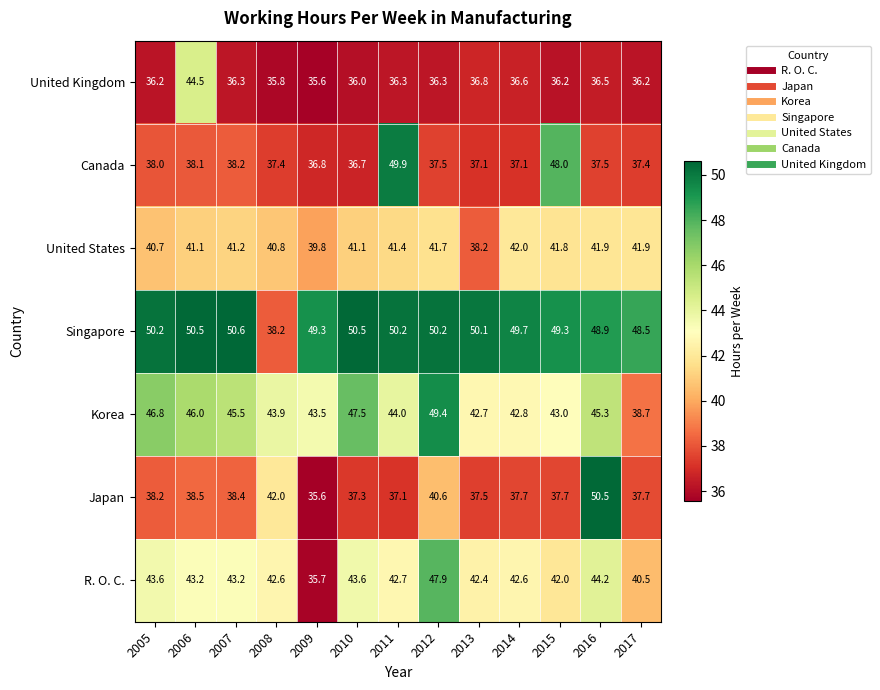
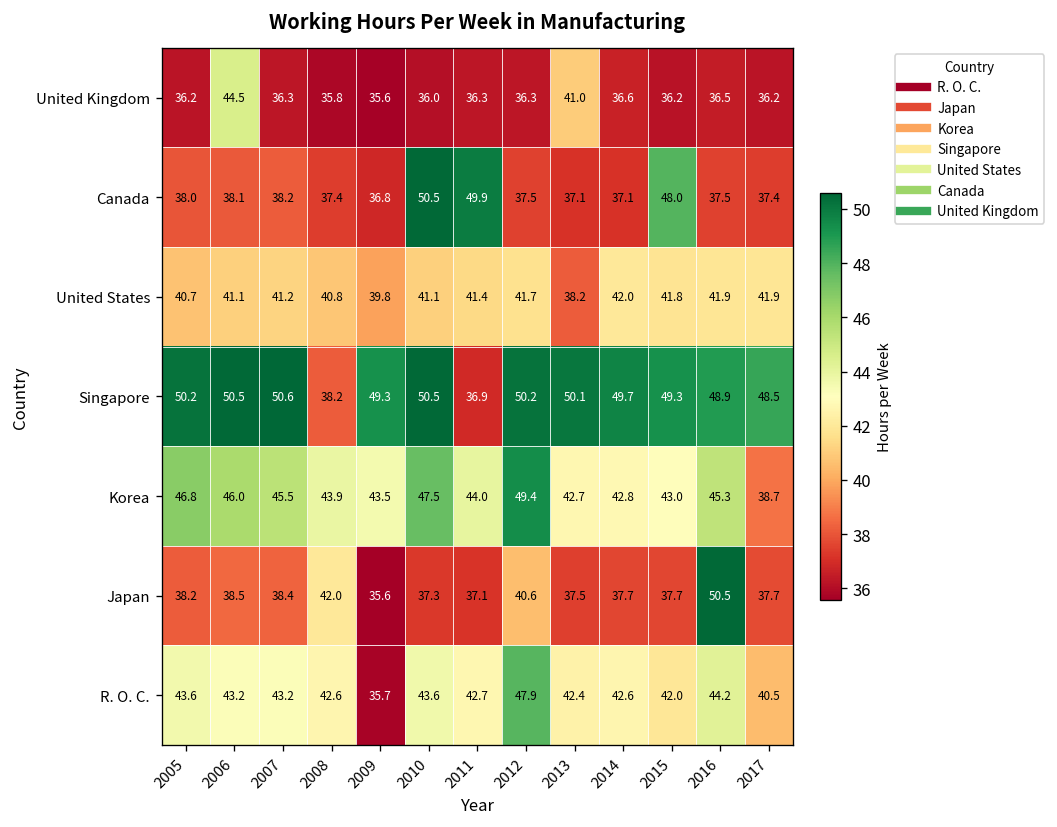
  {
    "United Kingdom": {
      "2005": 36.2,
      "2006": 44.5,
      "2007": 36.3,
      "2008": 35.8,
      "2009": 35.6,
      "2010": 36.0,
      "2011": 36.3,
      "2012": 36.3,
-     "2013": 36.8,
+     "2013": 41.0,
      "2014": 36.6,
      "2015": 36.2,
      "2016": 36.5,
      "2017": 36.2
    },
    "Canada": {
      "2005": 38.0,
      "2006": 38.1,
      "2007": 38.2,
      "2008": 37.4,
      "2009": 36.8,
-     "2010": 36.7,
+     "2010": 50.5,
      "2011": 49.9,
      "2012": 37.5,
      "2013": 37.1,
      "2014": 37.1,
      "2015": 48.0,
      "2016": 37.5,
      "2017": 37.4
    },
    "United States": {
      "2005": 40.7,
      "2006": 41.1,
      "2007": 41.2,
      "2008": 40.8,
      "2009": 39.8,
      "2010": 41.1,
      "2011": 41.4,
      "2012": 41.7,
      "2013": 38.2,
      "2014": 42.0,
      "2015": 41.8,
      "2016": 41.9,
      "2017": 41.9
    },
    "Singapore": {
      "2005": 50.2,
      "2006": 50.5,
      "2007": 50.6,
      "2008": 38.2,
      "2009": 49.3,
      "2010": 50.5,
-     "2011": 50.2,
+     "2011": 36.9,
      "2012": 50.2,
      "2013": 50.1,
      "2014": 49.7,
      "2015": 49.3,
      "2016": 48.9,
      "2017": 48.5
    },
    "Korea": {
      "2005": 46.8,
      "2006": 46.0,
      "2007": 45.5,
      "2008": 43.9,
      "2009": 43.5,
      "2010": 47.5,
      "2011": 44.0,
      "2012": 49.4,
      "2013": 42.7,
      "2014": 42.8,
      "2015": 43.0,
      "2016": 45.3,
      "2017": 38.7
    },
    "Japan": {
      "2005": 38.2,
      "2006": 38.5,
      "2007": 38.4,
      "2008": 42.0,
      "2009": 35.6,
      "2010": 37.3,
      "2011": 37.1,
      "2012": 40.6,
      "2013": 37.5,
      "2014": 37.7,
      "2015": 37.7,
      "2016": 50.5,
      "2017": 37.7
    },
    "R. O. C.": {
      "2005": 43.6,
      "2006": 43.2,
      "2007": 43.2,
      "2008": 42.6,
      "2009": 35.7,
      "2010": 43.6,
      "2011": 42.7,
      "2012": 47.9,
      "2013": 42.4,
      "2014": 42.6,
      "2015": 42.0,
      "2016": 44.2,
      "2017": 40.5
    }
  }
